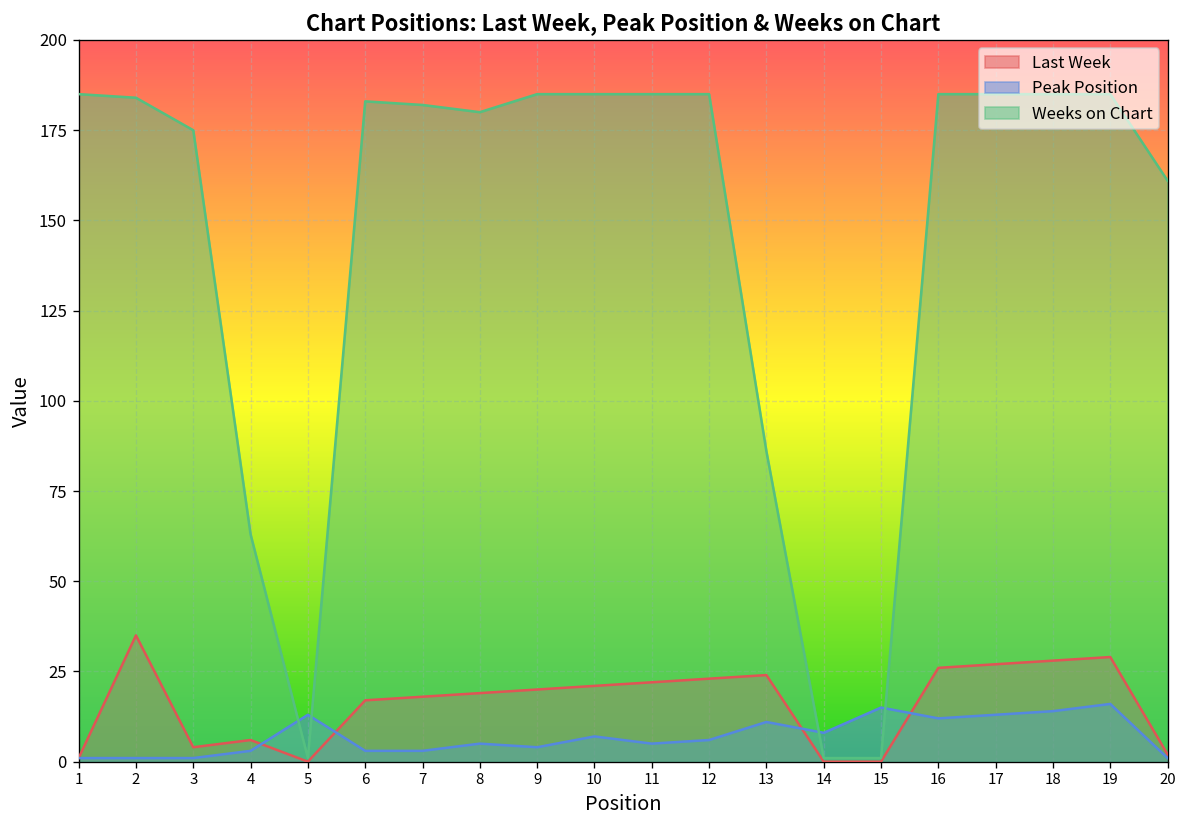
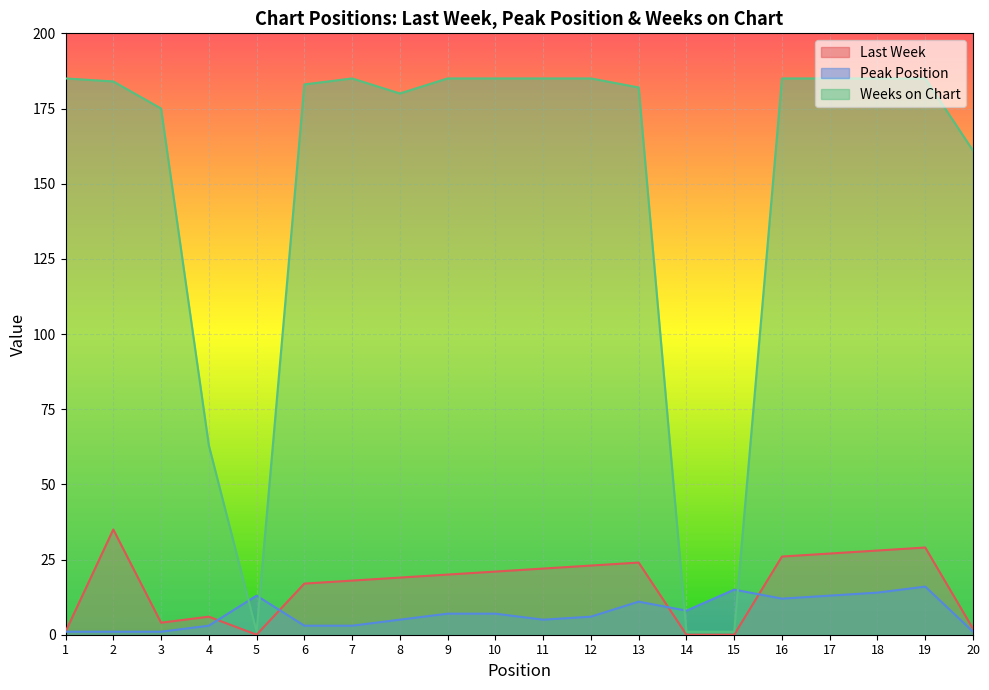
  {
    "Last Week": {
      "2": 35,
      "3": 4,
      "4": 6,
      "5": 0,
      "6": 17,
      "7": 18,
      "8": 19,
      "9": 20,
      "10": 21,
      "11": 22,
      "12": 23,
      "13": 24,
      "14": 0,
      "15": 0,
      "16": 26,
      "17": 27,
      "18": 28,
      "19": 29,
      "20": 2
    },
    "Peak Position": {
      "2": 1,
      "3": 1,
      "4": 3,
      "5": 13,
      "6": 3,
      "7": 3,
      "8": 5,
-     "9": 4,
+     "9": 7,
      "10": 7,
      "11": 5,
      "12": 6,
      "13": 11,
      "14": 8,
      "15": 15,
      "16": 12,
      "17": 13,
      "18": 14,
      "19": 16,
      "20": 1
    },
    "Weeks on Chart": {
      "1": 185,
      "2": 184,
      "3": 175,
      "4": 63,
      "5": 1,
      "6": 183,
-     "7": 182,
+     "7": 185,
      "8": 180,
      "9": 185,
      "10": 185,
      "11": 185,
      "12": 185,
-     "13": 86,
+     "13": 182,
      "14": 1,
      "15": 1,
      "16": 185,
      "20": 161
    }
  }
